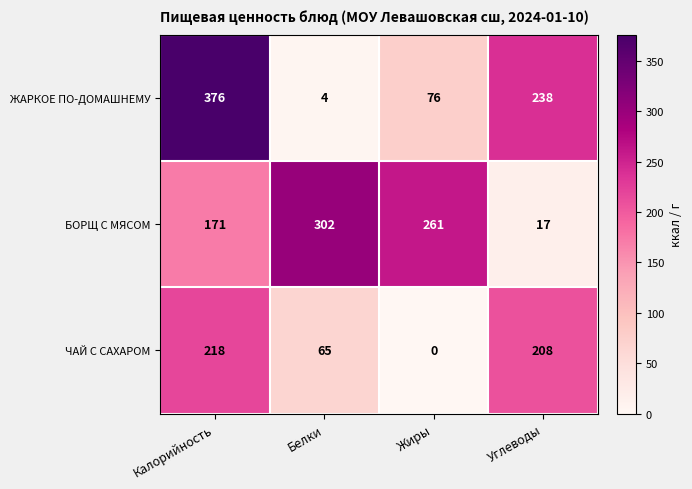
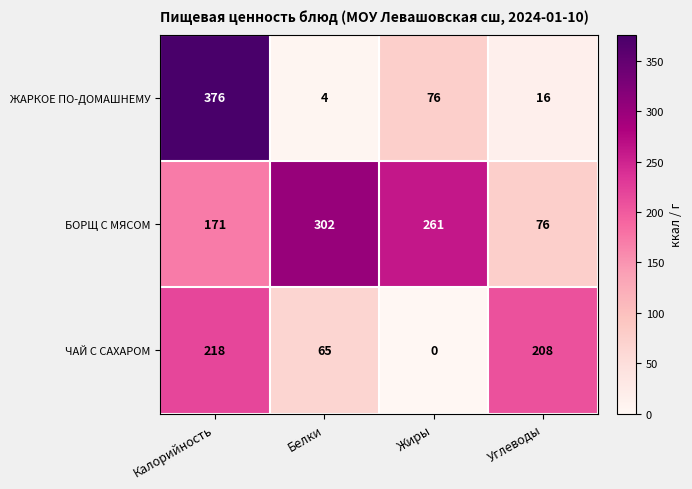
  {
    "ЖАРКОЕ ПО-ДОМАШНЕМУ": {
      "Калорийность": 376,
      "Белки": 4,
      "Жиры": 76,
-     "Углеводы": 238
+     "Углеводы": 16
    },
    "БОРЩ С МЯСОМ": {
      "Калорийность": 171,
      "Белки": 302,
      "Жиры": 261,
-     "Углеводы": 17
+     "Углеводы": 76
    },
    "ЧАЙ С САХАРОМ": {
      "Калорийность": 218,
      "Белки": 65,
      "Жиры": 0,
      "Углеводы": 208
    }
  }
